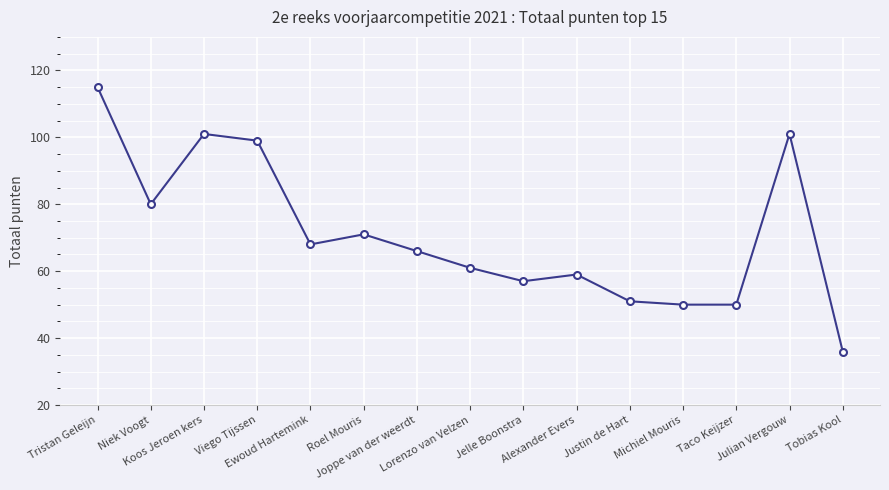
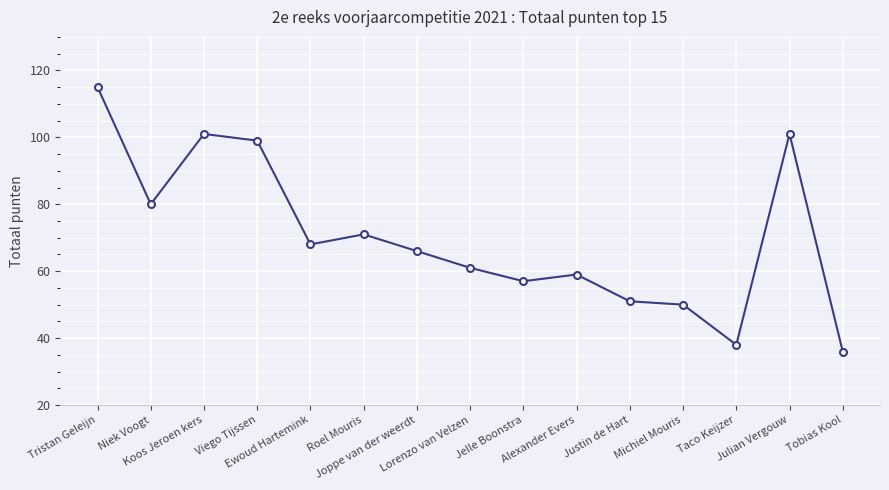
  {
    "Tristan Geleijn": 115,
    "Niek Voogt": 80,
    "Koos Jeroen kers": 101,
    "Viego Tijssen": 99,
    "Ewoud Hartemink": 68,
    "Roel Mouris": 71,
    "Joppe van der weerdt": 66,
    "Lorenzo van Velzen": 61,
    "Jelle Boonstra": 57,
    "Alexander Evers": 59,
    "Justin de Hart": 51,
    "Michiel Mouris": 50,
-   "Taco Keijzer": 50,
+   "Taco Keijzer": 38,
    "Julian Vergouw": 101,
    "Tobias Kool": 36
  }
